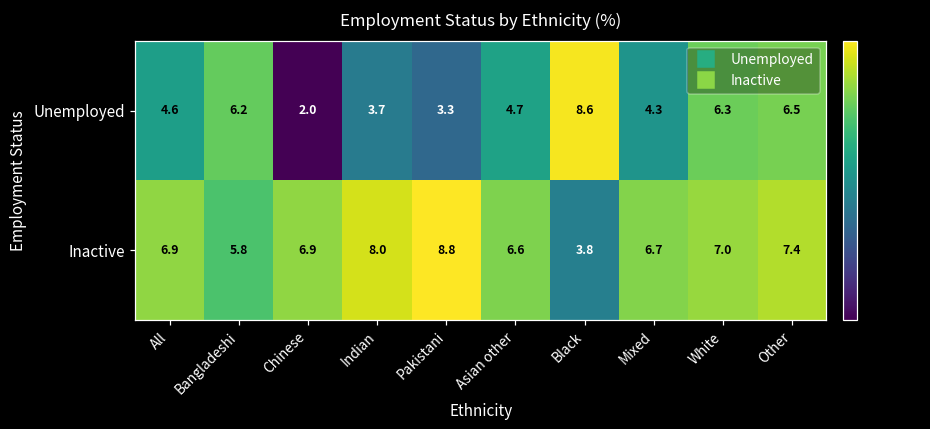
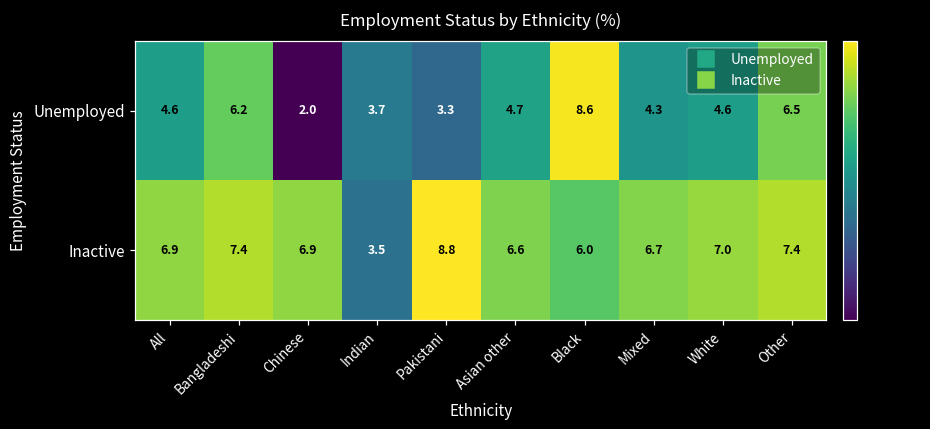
  {
    "Unemployed": {
      "All": 4.6,
      "Bangladeshi": 6.2,
      "Chinese": 2.0,
      "Indian": 3.7,
      "Pakistani": 3.3,
      "Asian other": 4.7,
      "Black": 8.6,
      "Mixed": 4.3,
-     "White": 6.3,
+     "White": 4.6,
      "Other": 6.5
    },
    "Inactive": {
      "All": 6.9,
-     "Bangladeshi": 5.8,
+     "Bangladeshi": 7.4,
      "Chinese": 6.9,
-     "Indian": 8.0,
+     "Indian": 3.5,
      "Pakistani": 8.8,
      "Asian other": 6.6,
-     "Black": 3.8,
+     "Black": 6.0,
      "Mixed": 6.7,
      "White": 7.0,
      "Other": 7.4
    }
  }
